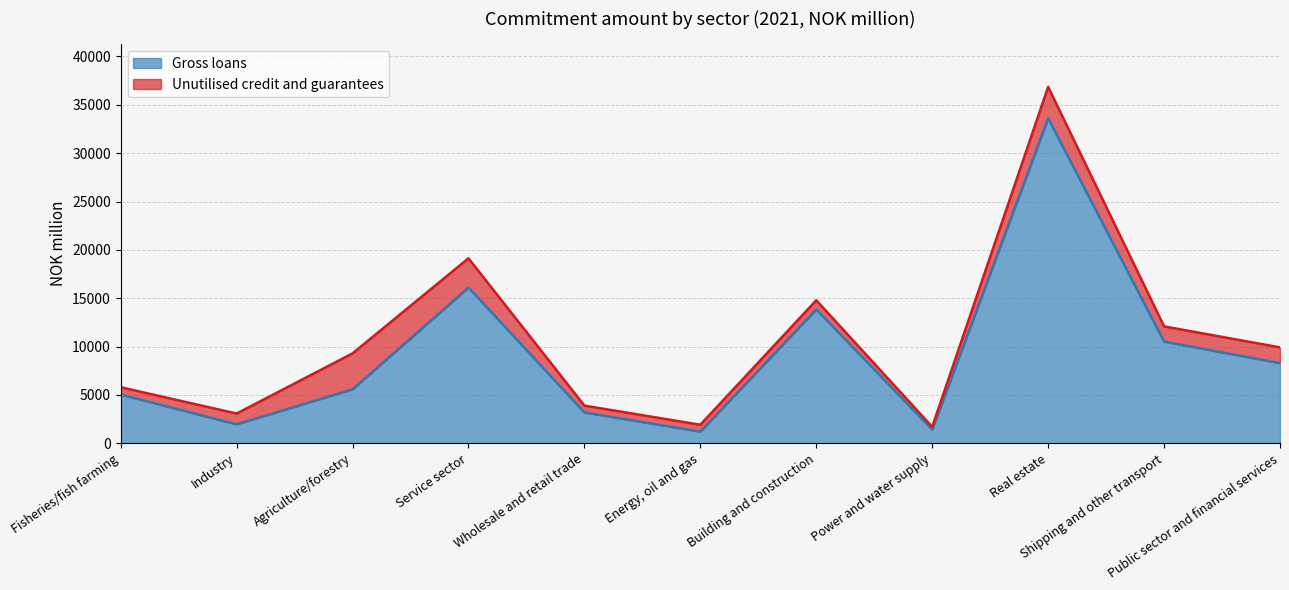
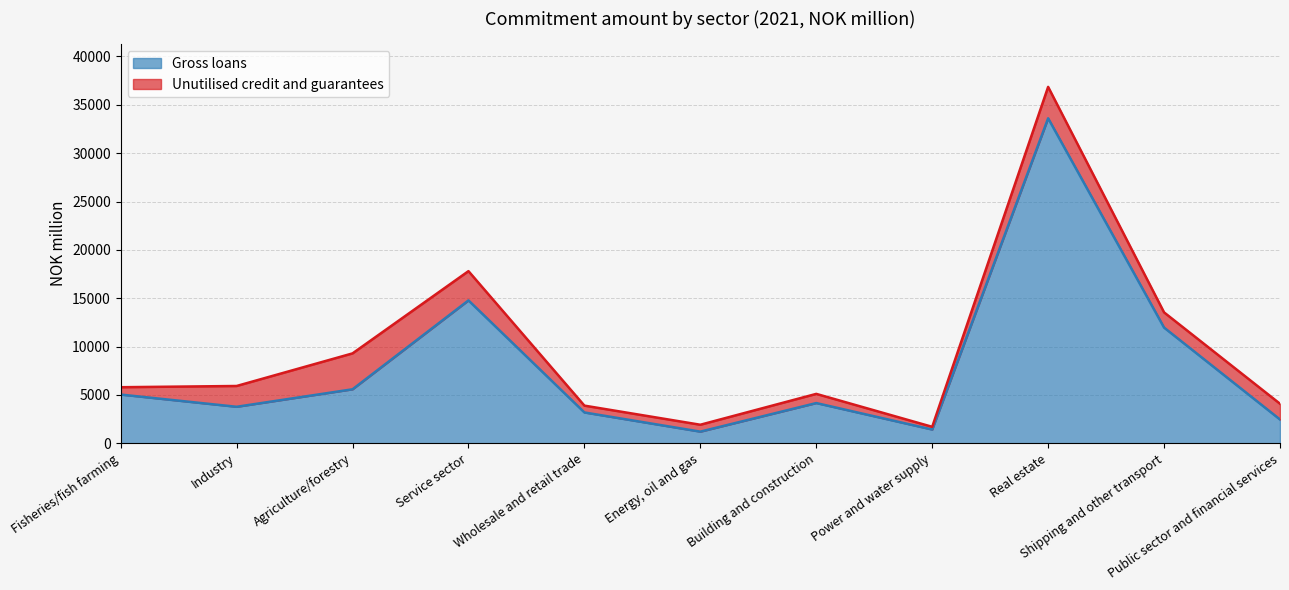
  {
    "Gross loans": {
      "Fisheries/fish farming": 5000,
-     "Industry": 2000,
+     "Industry": 4000,
      "Agriculture/forestry": 6000,
-     "Service sector": 16000,
+     "Service sector": 15000,
      "Wholesale and retail trade": 3000,
      "Energy, oil and gas": 1000,
-     "Building and construction": 14000,
+     "Building and construction": 4000,
      "Power and water supply": 1000,
      "Real estate": 34000,
-     "Shipping and other transport": 11000,
-     "Public sector and financial services": 8000
+     "Shipping and other transport": 12000,
+     "Public sector and financial services": 2000
    },
    "Unutilised credit and guarantees": {
      "Fisheries/fish farming": 1000,
-     "Industry": 1000,
+     "Industry": 2000,
      "Agriculture/forestry": 4000,
      "Service sector": 3000,
      "Wholesale and retail trade": 1000,
      "Energy, oil and gas": 1000,
      "Building and construction": 1000,
      "Power and water supply": 0,
      "Real estate": 3000,
      "Shipping and other transport": 2000,
      "Public sector and financial services": 2000
    }
  }
